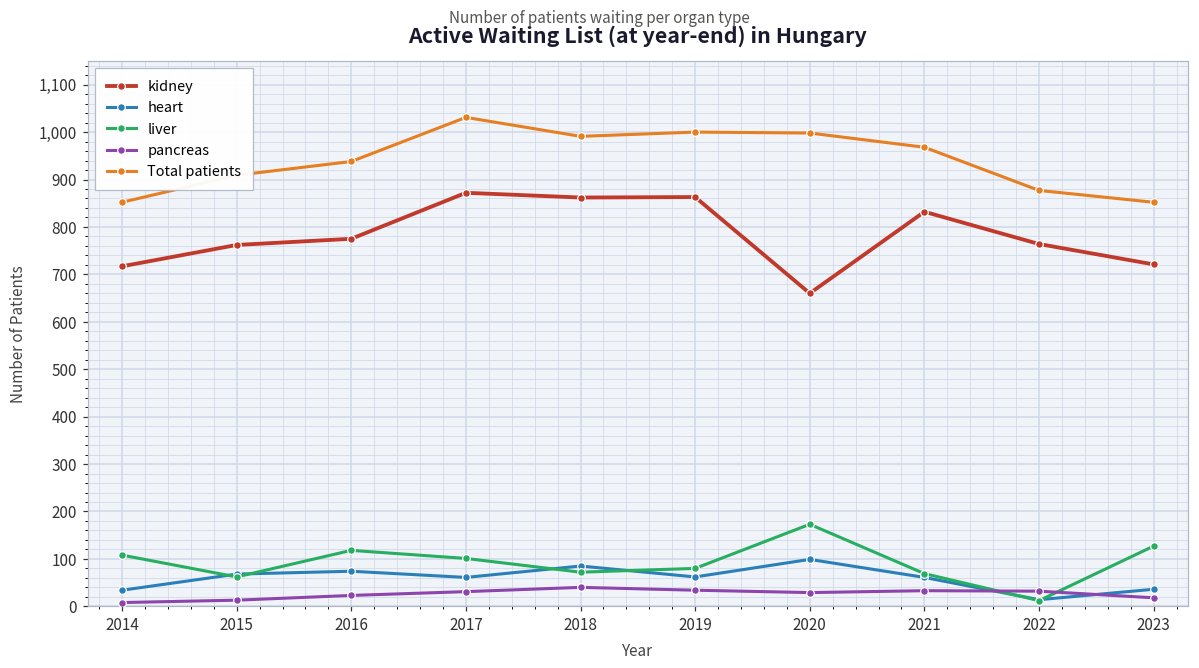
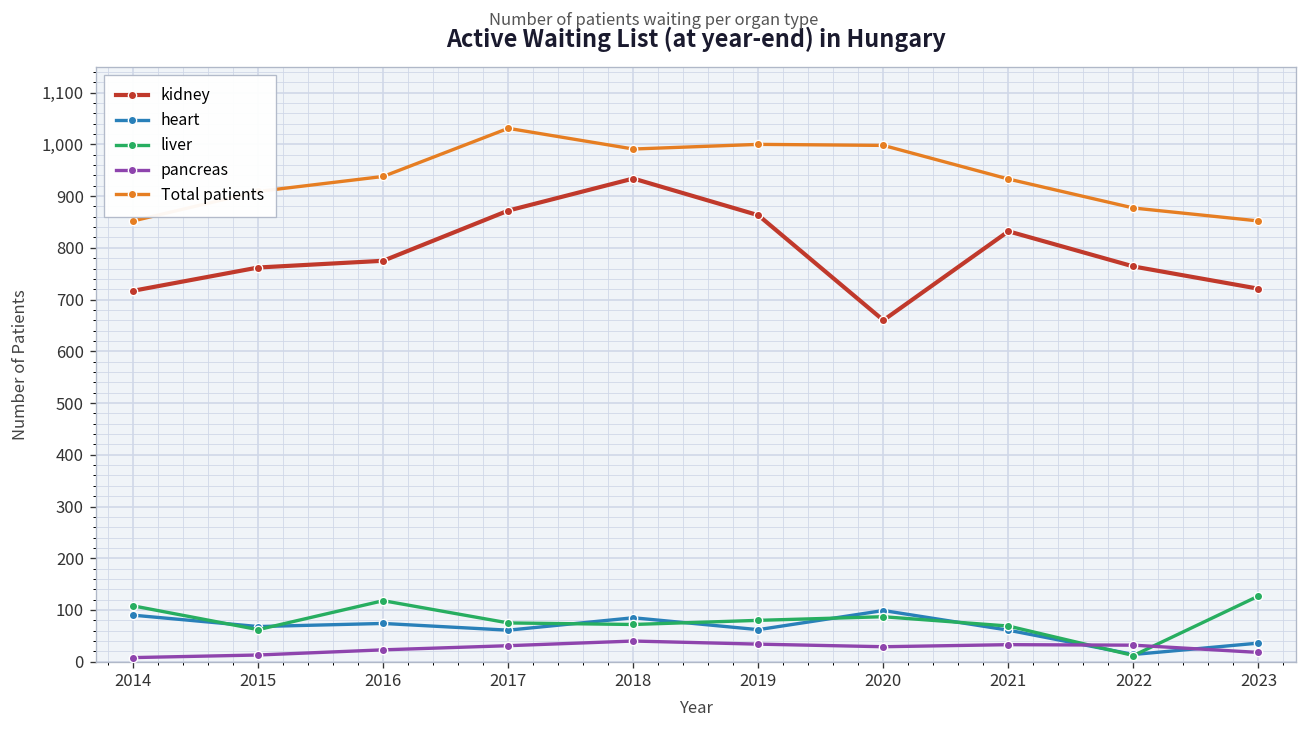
  {
    "kidney": {
      "2014": "720",
      "2015": "760",
      "2016": "780",
      "2017": "870",
-     "2018": "860",
+     "2018": "930",
      "2019": "860",
      "2020": "660",
      "2021": "830",
      "2022": "760",
      "2023": "720"
    },
    "heart": {
-     "2014": "30",
+     "2014": "90",
      "2015": "70",
      "2016": "70",
      "2017": "60",
      "2018": "90",
      "2019": "60",
      "2020": "100",
      "2021": "60",
      "2023": "40"
    },
    "liver": {
      "2014": "110",
      "2015": "60",
      "2016": "120",
-     "2017": "100",
+     "2017": "80",
      "2018": "70",
      "2019": "80",
-     "2020": "170",
+     "2020": "90",
      "2021": "70",
      "2023": "130"
    },
    "pancreas": {
      "2014": "10",
      "2015": "10",
      "2016": "20",
      "2017": "30",
      "2018": "40",
      "2019": "30",
      "2020": "30",
      "2021": "30",
      "2022": "30",
      "2023": "20"
    },
    "Total patients": {
      "2014": "850",
      "2016": "940",
      "2017": "1,030",
      "2018": "990",
      "2019": "1,000",
      "2020": "1,000",
-     "2021": "970",
+     "2021": "930",
      "2022": "880",
      "2023": "850"
    }
  }
